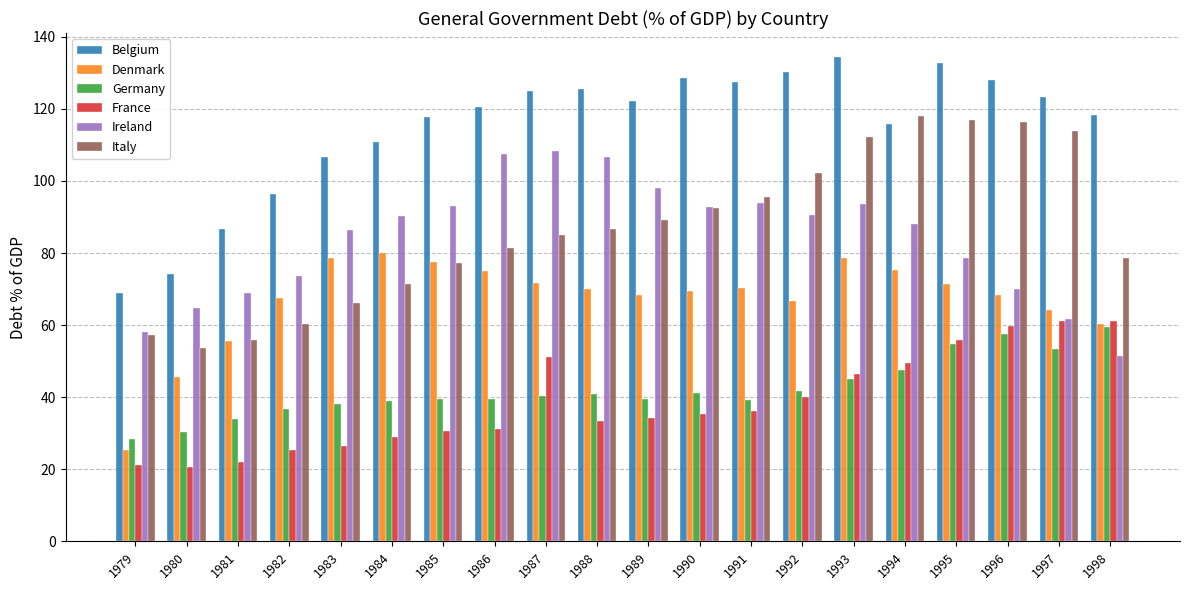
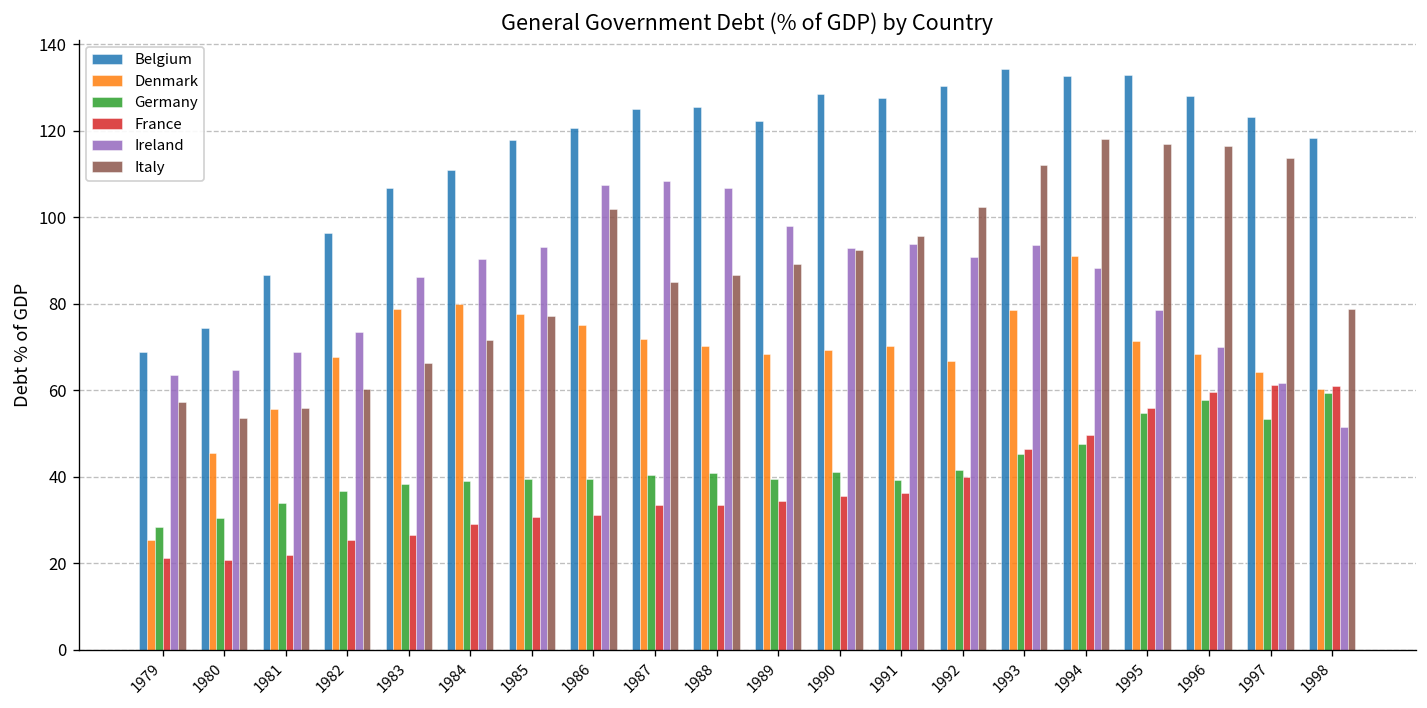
  {
    "Belgium": {
      "1979": 69,
      "1980": 74,
      "1981": 87,
      "1982": 96,
      "1983": 107,
      "1984": 111,
      "1985": 118,
      "1986": 121,
      "1987": 125,
      "1988": 125,
      "1989": 122,
      "1990": 129,
      "1991": 127,
      "1992": 130,
      "1993": 134,
-     "1994": 116,
+     "1994": 133,
      "1995": 133,
      "1996": 128,
      "1997": 123,
      "1998": 118
    },
    "Denmark": {
      "1979": 25,
      "1980": 46,
      "1981": 56,
      "1982": 68,
      "1983": 79,
      "1984": 80,
      "1985": 78,
      "1986": 75,
      "1987": 72,
      "1988": 70,
      "1989": 68,
      "1990": 69,
      "1991": 70,
      "1992": 67,
      "1993": 79,
-     "1994": 75,
+     "1994": 91,
      "1995": 71,
      "1996": 68,
      "1997": 64,
      "1998": 60
    },
    "Germany": {
      "1979": 28,
      "1980": 30,
      "1981": 34,
      "1982": 37,
      "1983": 38,
      "1984": 39,
      "1985": 40,
      "1986": 39,
      "1987": 40,
      "1988": 41,
      "1989": 39,
      "1990": 41,
      "1991": 39,
      "1992": 42,
      "1993": 45,
      "1994": 48,
      "1995": 55,
      "1996": 58,
      "1997": 53,
      "1998": 59
    },
    "France": {
      "1979": 21,
      "1980": 21,
      "1981": 22,
      "1982": 25,
      "1983": 27,
      "1984": 29,
      "1985": 31,
      "1986": 31,
-     "1987": 51,
+     "1987": 34,
      "1988": 33,
      "1989": 34,
      "1990": 35,
      "1991": 36,
      "1992": 40,
      "1993": 46,
      "1994": 50,
      "1995": 56,
      "1996": 60,
      "1997": 61,
      "1998": 61
    },
    "Ireland": {
-     "1979": 58,
+     "1979": 64,
      "1980": 65,
      "1981": 69,
      "1982": 74,
      "1983": 86,
      "1984": 90,
      "1985": 93,
      "1986": 107,
      "1987": 108,
      "1988": 107,
      "1989": 98,
      "1990": 93,
      "1991": 94,
      "1992": 91,
      "1993": 93,
      "1994": 88,
      "1995": 79,
      "1996": 70,
      "1997": 62,
      "1998": 52
    },
    "Italy": {
      "1979": 57,
      "1980": 54,
      "1981": 56,
      "1982": 60,
      "1983": 66,
      "1984": 72,
      "1985": 77,
-     "1986": 81,
+     "1986": 102,
      "1987": 85,
      "1988": 87,
      "1989": 89,
      "1990": 92,
      "1991": 96,
      "1992": 102,
      "1993": 112,
      "1994": 118,
      "1995": 117,
      "1996": 116,
      "1997": 114,
      "1998": 79
    }
  }
